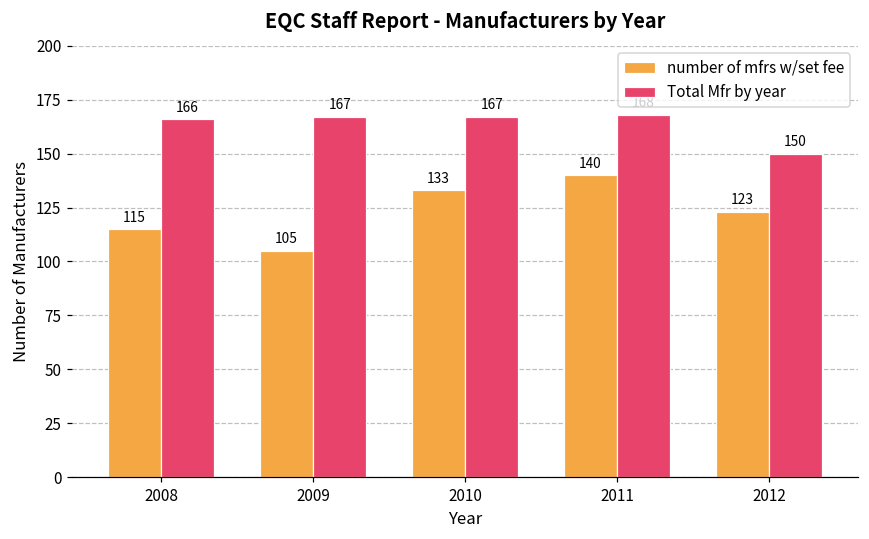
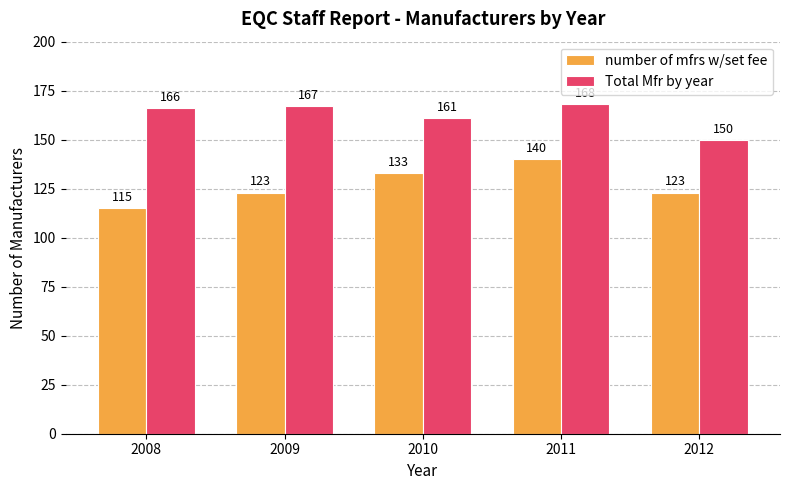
  {
    "number of mfrs w/set fee": {
      "2008": 115,
-     "2009": 105,
+     "2009": 123,
      "2010": 133,
      "2011": 140,
      "2012": 123
    },
    "Total Mfr by year": {
      "2008": 166,
      "2009": 167,
-     "2010": 167,
+     "2010": 161,
      "2012": 150
    }
  }
